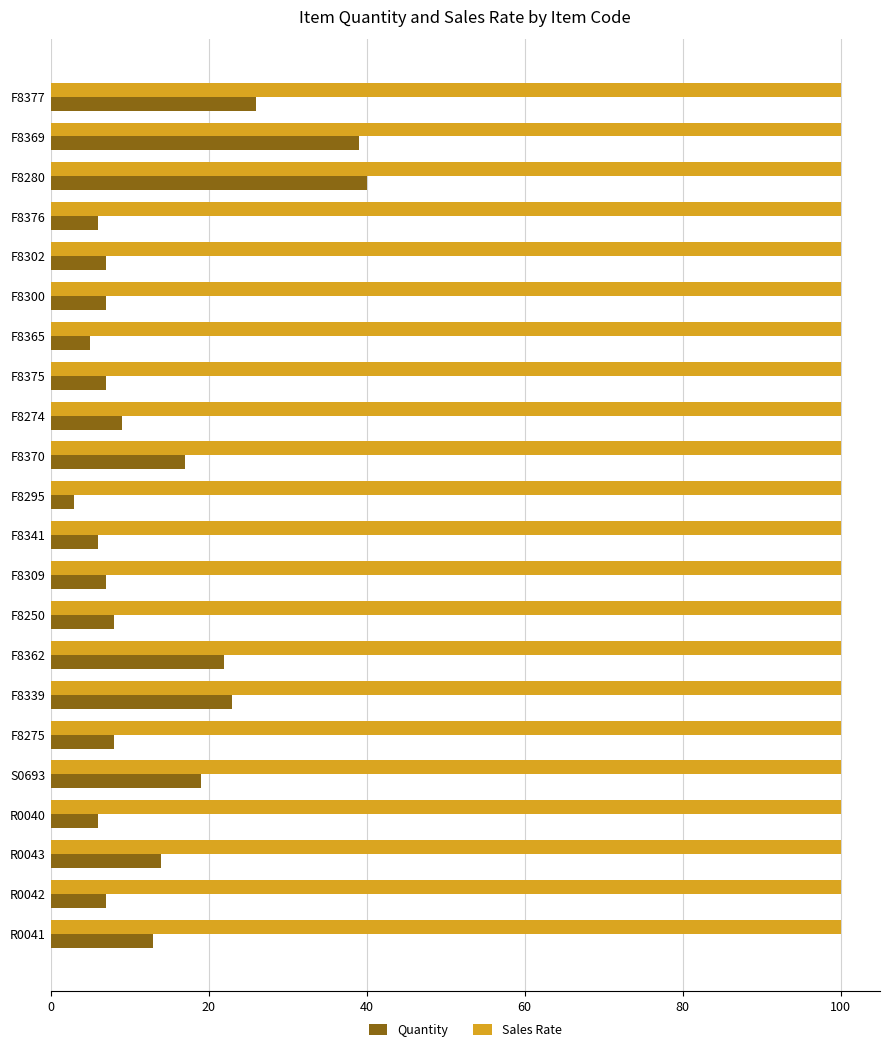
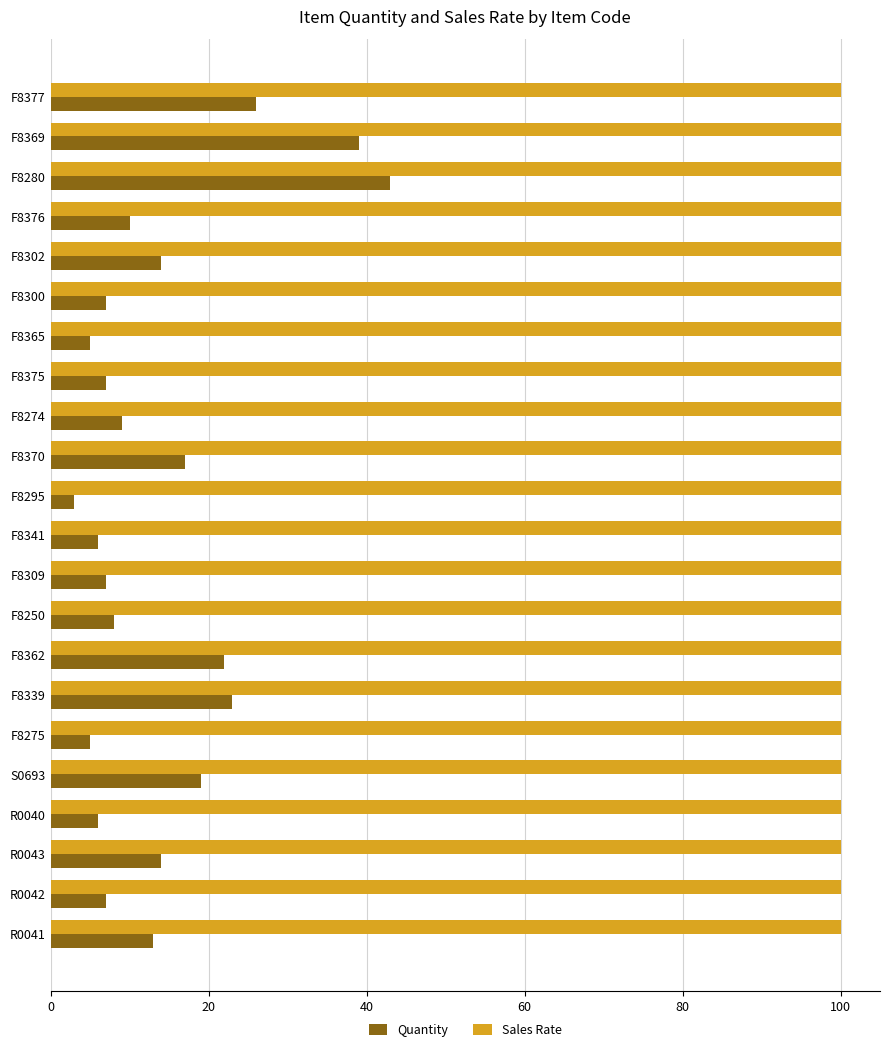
  {
    "Quantity": {
      "F8377": 26,
      "F8369": 39,
-     "F8280": 40,
-     "F8376": 6,
-     "F8302": 7,
+     "F8280": 43,
+     "F8376": 10,
+     "F8302": 14,
      "F8300": 7,
      "F8365": 5,
      "F8375": 7,
      "F8274": 9,
      "F8370": 17,
      "F8295": 3,
      "F8341": 6,
      "F8309": 7,
      "F8250": 8,
      "F8362": 22,
      "F8339": 23,
-     "F8275": 8,
+     "F8275": 5,
      "S0693": 19,
      "R0040": 6,
      "R0043": 14,
      "R0042": 7,
      "R0041": 13
    },
    "Sales Rate": {
      "F8377": 100,
      "F8369": 100,
      "F8280": 100,
      "F8376": 100,
      "F8302": 100,
      "F8300": 100,
      "F8365": 100,
      "F8375": 100,
      "F8274": 100,
      "F8370": 100,
      "F8295": 100,
      "F8341": 100,
      "F8309": 100,
      "F8250": 100,
      "F8362": 100,
      "F8339": 100,
      "F8275": 100,
      "S0693": 100,
      "R0040": 100,
      "R0043": 100,
      "R0042": 100,
      "R0041": 100
    }
  }
